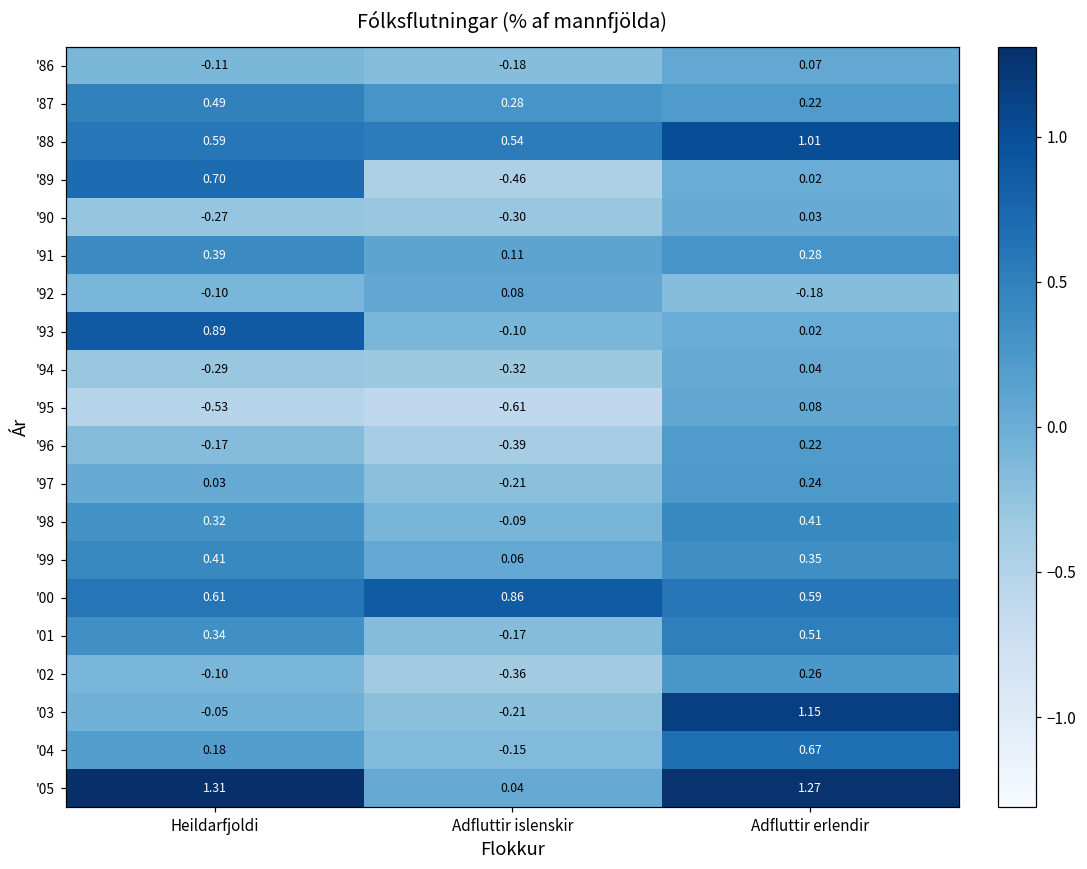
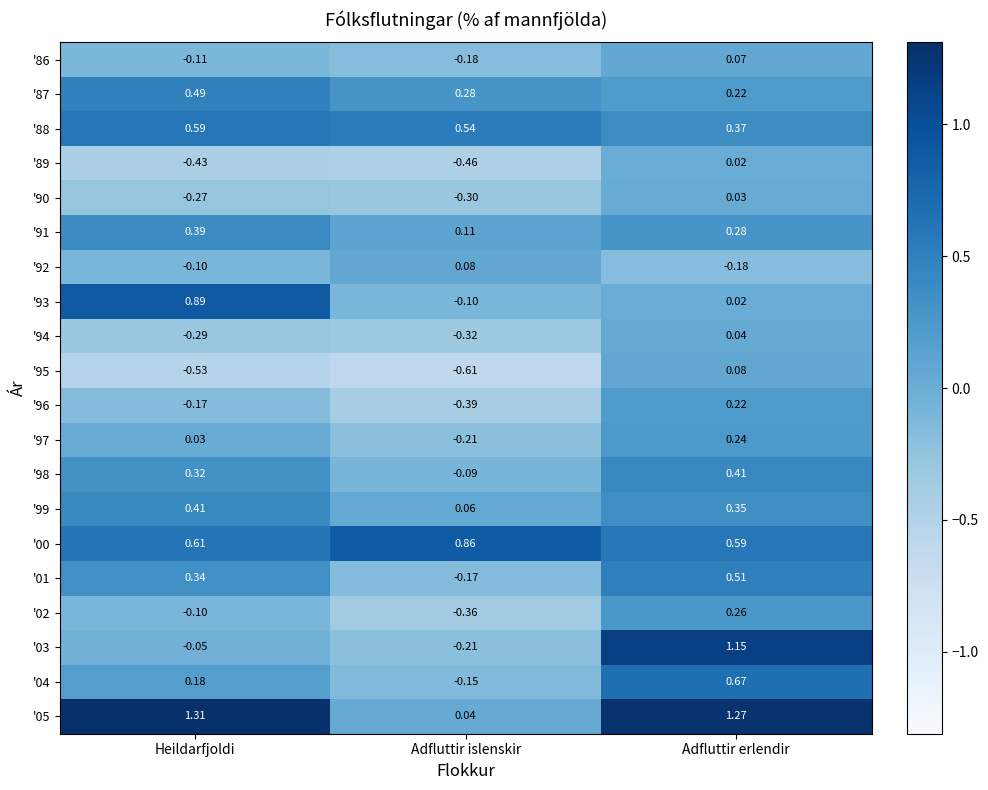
  {
    "'86": {
      "Heildarfjoldi": -0.11,
      "Adfluttir islenskir": -0.18,
      "Adfluttir erlendir": 0.07
    },
    "'87": {
      "Heildarfjoldi": 0.49,
      "Adfluttir islenskir": 0.28,
      "Adfluttir erlendir": 0.22
    },
    "'88": {
      "Heildarfjoldi": 0.59,
      "Adfluttir islenskir": 0.54,
-     "Adfluttir erlendir": 1.01
+     "Adfluttir erlendir": 0.37
    },
    "'89": {
-     "Heildarfjoldi": 0.70,
+     "Heildarfjoldi": -0.43,
      "Adfluttir islenskir": -0.46,
      "Adfluttir erlendir": 0.02
    },
    "'90": {
      "Heildarfjoldi": -0.27,
      "Adfluttir islenskir": -0.30,
      "Adfluttir erlendir": 0.03
    },
    "'91": {
      "Heildarfjoldi": 0.39,
      "Adfluttir islenskir": 0.11,
      "Adfluttir erlendir": 0.28
    },
    "'92": {
      "Heildarfjoldi": -0.10,
      "Adfluttir islenskir": 0.08,
      "Adfluttir erlendir": -0.18
    },
    "'93": {
      "Heildarfjoldi": 0.89,
      "Adfluttir islenskir": -0.10,
      "Adfluttir erlendir": 0.02
    },
    "'94": {
      "Heildarfjoldi": -0.29,
      "Adfluttir islenskir": -0.32,
      "Adfluttir erlendir": 0.04
    },
    "'95": {
      "Heildarfjoldi": -0.53,
      "Adfluttir islenskir": -0.61,
      "Adfluttir erlendir": 0.08
    },
    "'96": {
      "Heildarfjoldi": -0.17,
      "Adfluttir islenskir": -0.39,
      "Adfluttir erlendir": 0.22
    },
    "'97": {
      "Heildarfjoldi": 0.03,
      "Adfluttir islenskir": -0.21,
      "Adfluttir erlendir": 0.24
    },
    "'98": {
      "Heildarfjoldi": 0.32,
      "Adfluttir islenskir": -0.09,
      "Adfluttir erlendir": 0.41
    },
    "'99": {
      "Heildarfjoldi": 0.41,
      "Adfluttir islenskir": 0.06,
      "Adfluttir erlendir": 0.35
    },
    "'00": {
      "Heildarfjoldi": 0.61,
      "Adfluttir islenskir": 0.86,
      "Adfluttir erlendir": 0.59
    },
    "'01": {
      "Heildarfjoldi": 0.34,
      "Adfluttir islenskir": -0.17,
      "Adfluttir erlendir": 0.51
    },
    "'02": {
      "Heildarfjoldi": -0.10,
      "Adfluttir islenskir": -0.36,
      "Adfluttir erlendir": 0.26
    },
    "'03": {
      "Heildarfjoldi": -0.05,
      "Adfluttir islenskir": -0.21,
      "Adfluttir erlendir": 1.15
    },
    "'04": {
      "Heildarfjoldi": 0.18,
      "Adfluttir islenskir": -0.15,
      "Adfluttir erlendir": 0.67
    },
    "'05": {
      "Heildarfjoldi": 1.31,
      "Adfluttir islenskir": 0.04,
      "Adfluttir erlendir": 1.27
    }
  }
